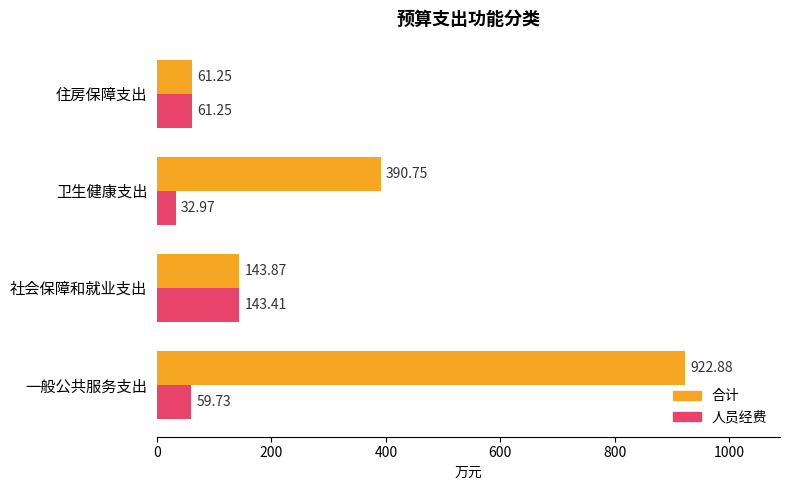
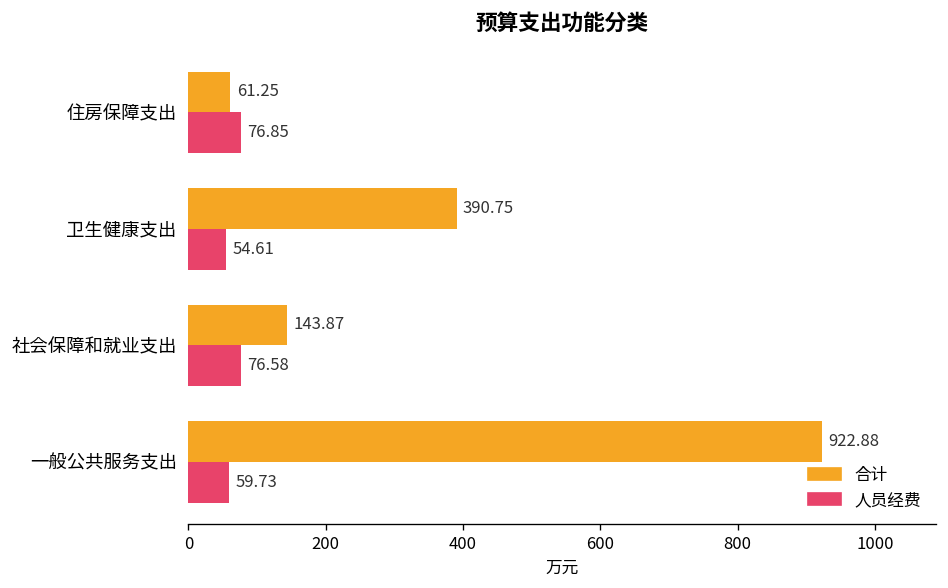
  {
    "合计": {
      "住房保障支出": 61.25,
      "卫生健康支出": 390.75,
      "社会保障和就业支出": 143.87,
      "一般公共服务支出": 922.88
    },
    "人员经费": {
-     "住房保障支出": 61.25,
-     "卫生健康支出": 32.97,
-     "社会保障和就业支出": 143.41,
+     "住房保障支出": 76.85,
+     "卫生健康支出": 54.61,
+     "社会保障和就业支出": 76.58,
      "一般公共服务支出": 59.73
    }
  }
